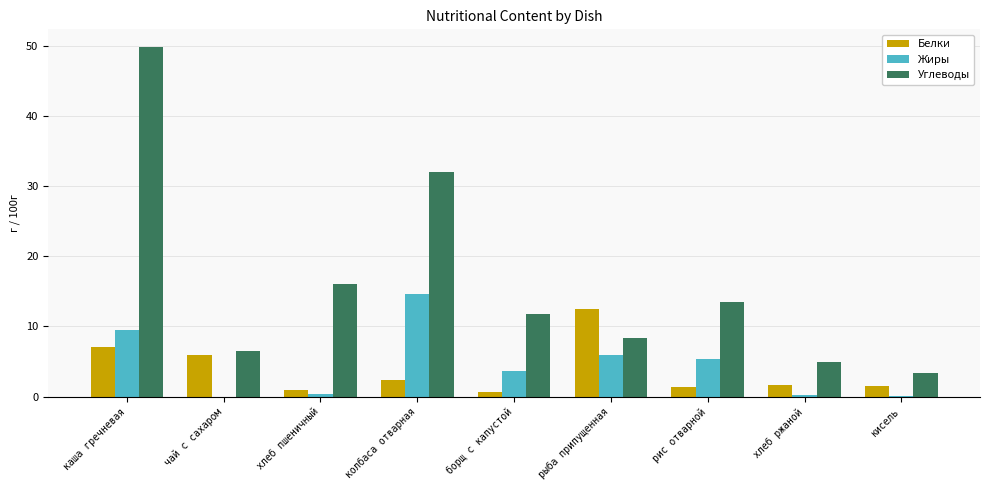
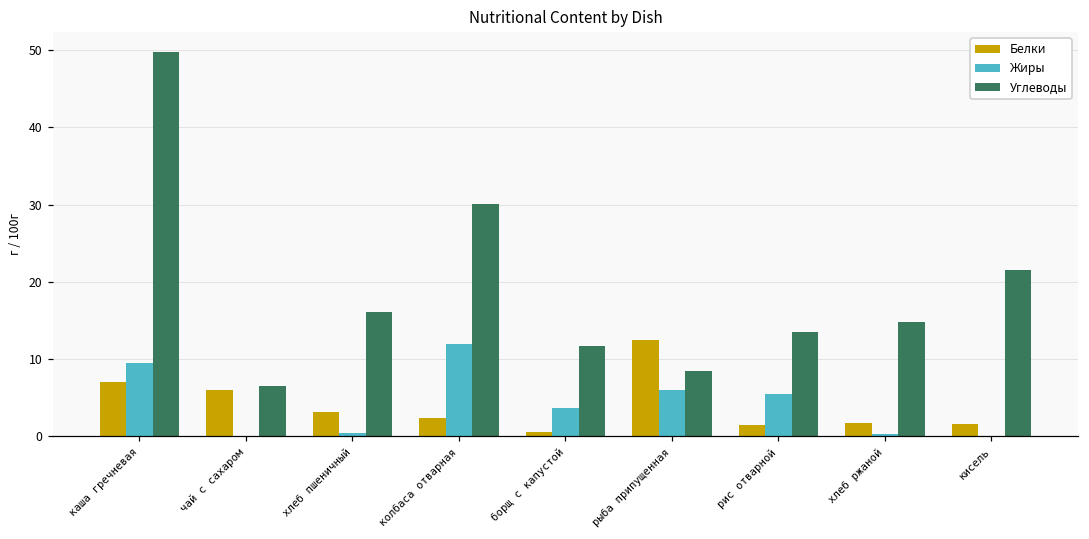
  {
    "Белки": {
      "каша гречневая": 7,
      "чай с сахаром": 6,
-     "хлеб пшеничный": 1,
+     "хлеб пшеничный": 3,
      "колбаса отварная": 2,
      "борщ с капустой": 1,
      "рыба припущенная": 12,
      "рис отварной": 1,
      "хлеб ржаной": 2,
      "кисель": 2
    },
    "Жиры": {
      "каша гречневая": 9,
      "чай с сахаром": 0,
      "хлеб пшеничный": 0,
-     "колбаса отварная": 15,
+     "колбаса отварная": 12,
      "борщ с капустой": 4,
      "рыба припущенная": 6,
      "рис отварной": 5
    },
    "Углеводы": {
      "каша гречневая": 50,
      "чай с сахаром": 6,
      "хлеб пшеничный": 16,
-     "колбаса отварная": 32,
+     "колбаса отварная": 30,
      "борщ с капустой": 12,
      "рыба припущенная": 8,
      "рис отварной": 14,
-     "хлеб ржаной": 5,
-     "кисель": 3
+     "хлеб ржаной": 15,
+     "кисель": 22
    }
  }
